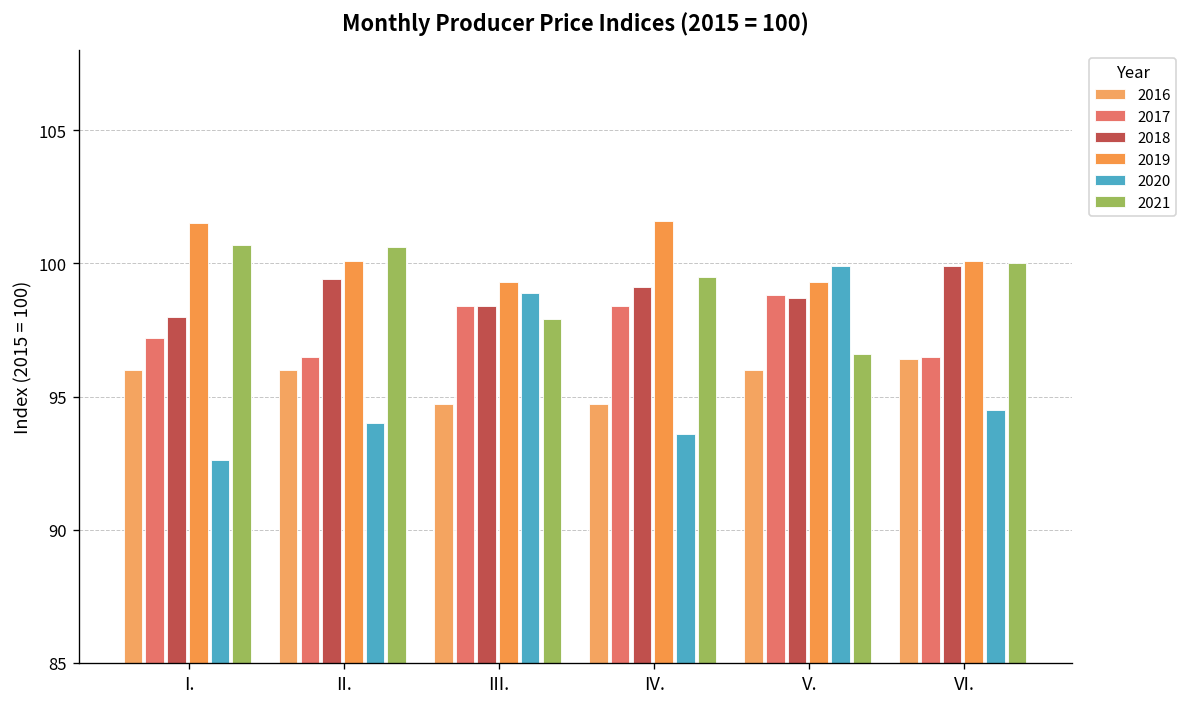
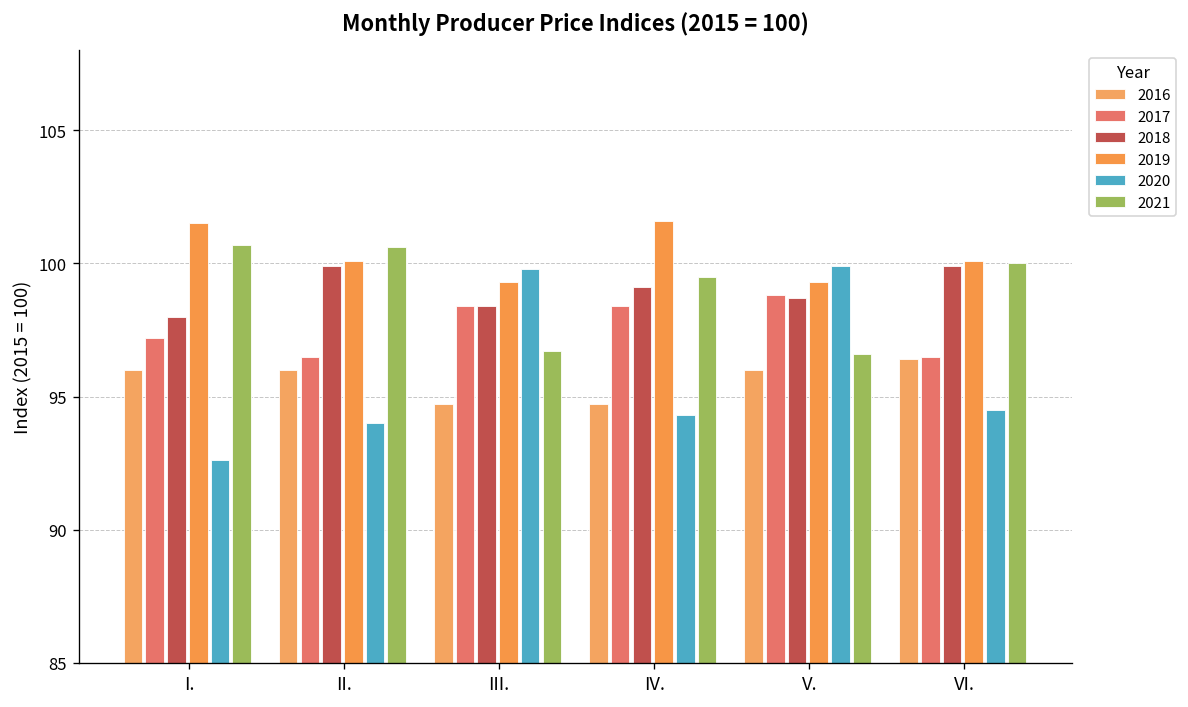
  {
    "2018": {
      "I.": 98.0,
-     "II.": 99.4,
+     "II.": 99.9,
      "III.": 98.4,
      "IV.": 99.1,
      "V.": 98.7,
      "VI.": 99.9
    },
    "2020": {
      "I.": 92.6,
      "II.": 94.0,
-     "III.": 98.9,
-     "IV.": 93.6,
+     "III.": 99.8,
+     "IV.": 94.3,
      "V.": 99.9,
      "VI.": 94.5
    },
    "2021": {
      "I.": 100.7,
      "II.": 100.6,
-     "III.": 97.9,
+     "III.": 96.7,
      "IV.": 99.5,
      "V.": 96.6,
      "VI.": 100.0
    }
  }
